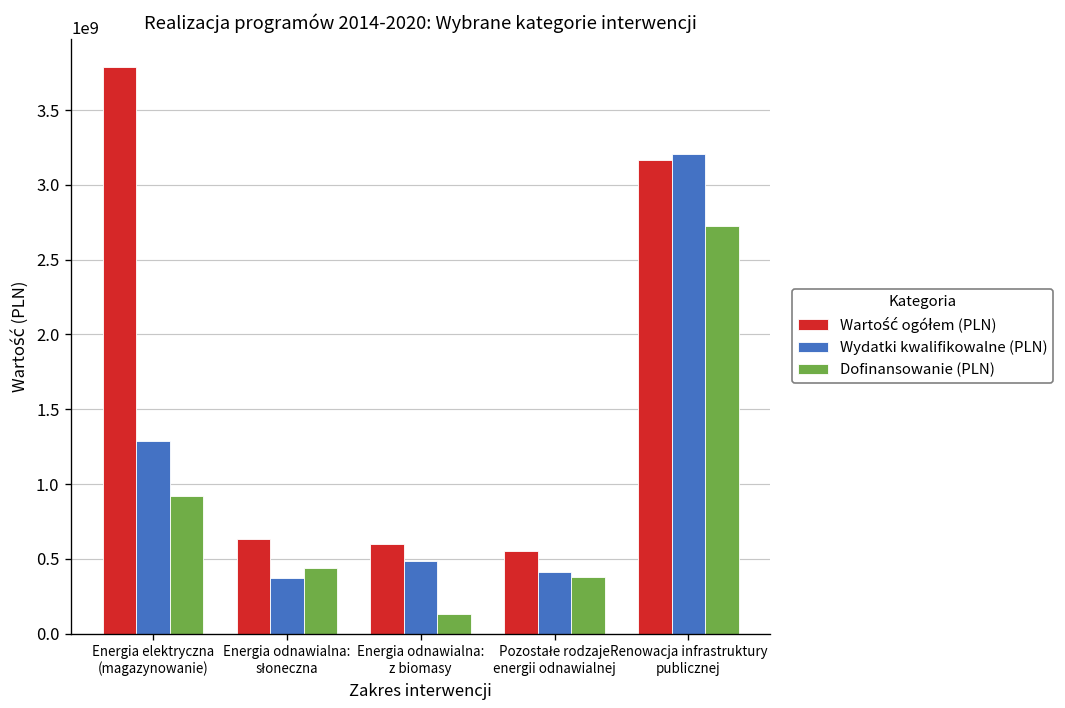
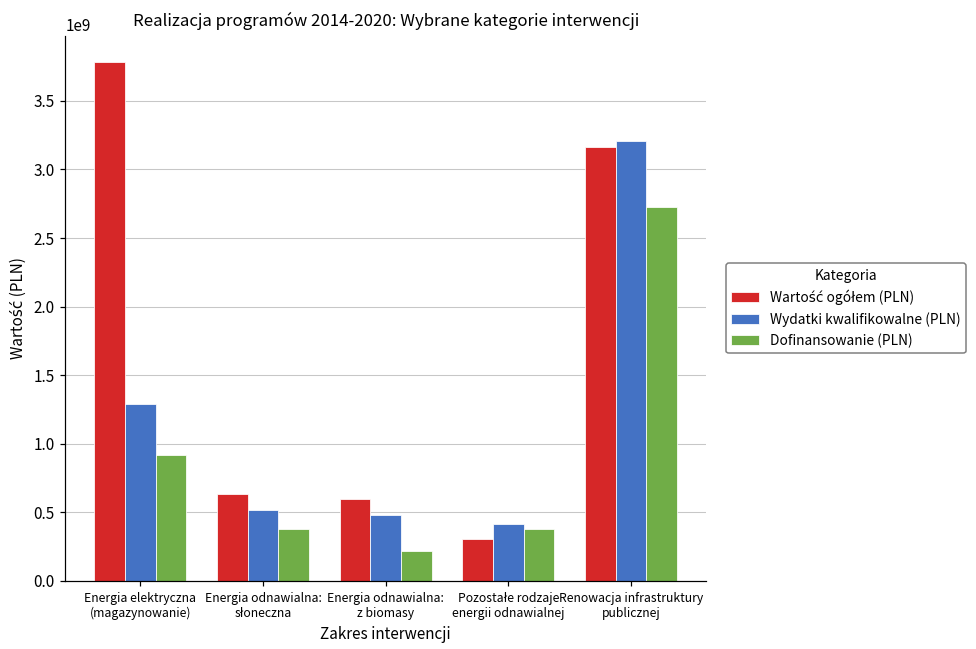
  {
    "Wartość ogółem (PLN)": {
      "Energia elektryczna (magazynowanie)": 3790000000,
      "Energia odnawialna: słoneczna": 630000000,
      "Energia odnawialna: z biomasy": 600000000,
-     "Pozostałe rodzaje energii odnawialnej": 550000000,
+     "Pozostałe rodzaje energii odnawialnej": 310000000,
      "Renowacja infrastruktury publicznej": 3160000000
    },
    "Wydatki kwalifikowalne (PLN)": {
      "Energia elektryczna (magazynowanie)": 1290000000,
-     "Energia odnawialna: słoneczna": 370000000,
+     "Energia odnawialna: słoneczna": 520000000,
      "Energia odnawialna: z biomasy": 480000000,
      "Pozostałe rodzaje energii odnawialnej": 420000000,
      "Renowacja infrastruktury publicznej": 3210000000
    },
    "Dofinansowanie (PLN)": {
      "Energia elektryczna (magazynowanie)": 920000000,
-     "Energia odnawialna: słoneczna": 440000000,
-     "Energia odnawialna: z biomasy": 130000000,
+     "Energia odnawialna: słoneczna": 370000000,
+     "Energia odnawialna: z biomasy": 210000000,
      "Pozostałe rodzaje energii odnawialnej": 380000000,
      "Renowacja infrastruktury publicznej": 2720000000
    }
  }
